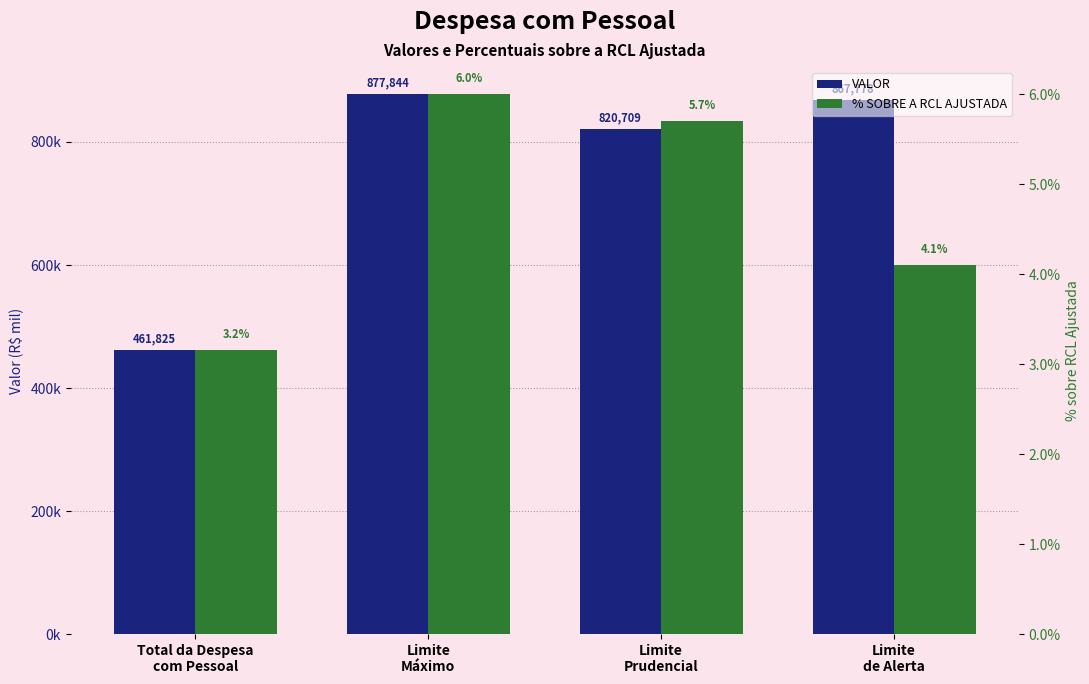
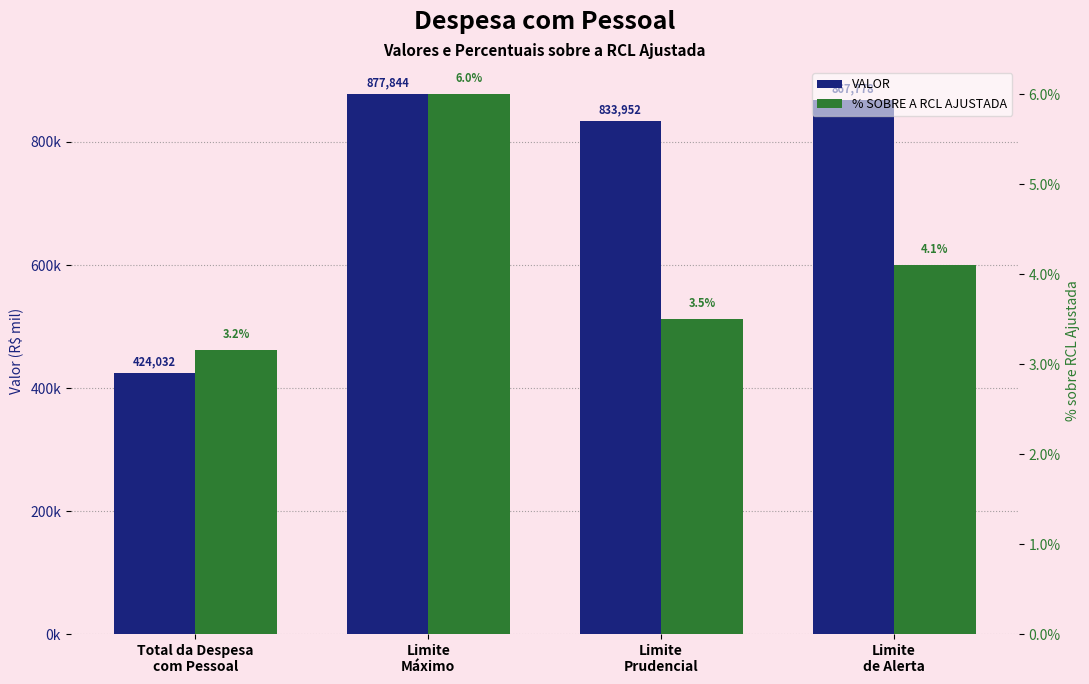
  {
    "VALOR": {
-     "Total da Despesa com Pessoal": "461,825",
+     "Total da Despesa com Pessoal": "424,032",
      "Limite Máximo": "877,844",
-     "Limite Prudencial": "820,709"
+     "Limite Prudencial": "833,952"
    },
    "% SOBRE A RCL AJUSTADA": {
      "Total da Despesa com Pessoal": "3.2%",
      "Limite Máximo": "6.0%",
-     "Limite Prudencial": "5.7%",
+     "Limite Prudencial": "3.5%",
      "Limite de Alerta": "4.1%"
    }
  }
